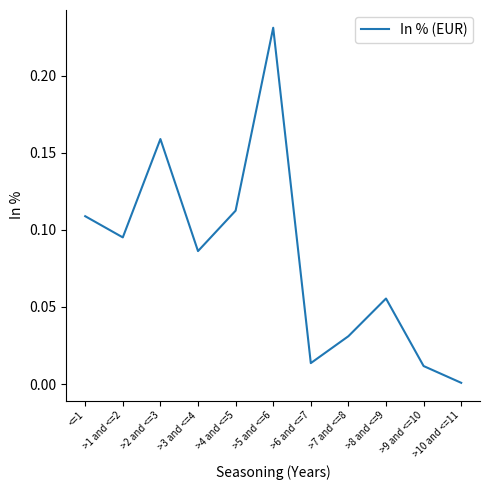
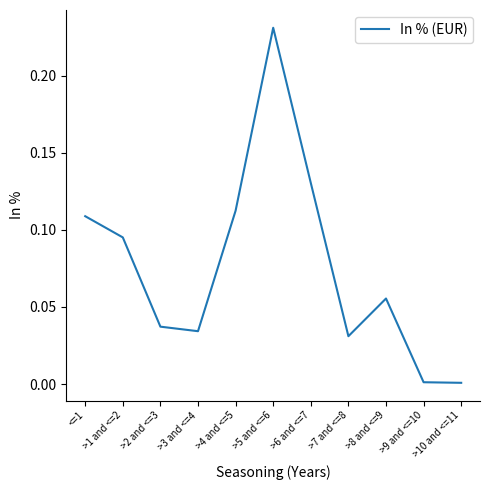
  {
    "<=1": 0.109,
    ">1 and <=2": 0.095,
-   ">2 and <=3": 0.159,
-   ">3 and <=4": 0.086,
+   ">2 and <=3": 0.037,
+   ">3 and <=4": 0.034,
    ">4 and <=5": 0.113,
    ">5 and <=6": 0.231,
-   ">6 and <=7": 0.014,
+   ">6 and <=7": 0.131,
    ">7 and <=8": 0.031,
    ">8 and <=9": 0.056,
-   ">9 and <=10": 0.012,
+   ">9 and <=10": 0.001,
    ">10 and <=11": 0.001
  }
